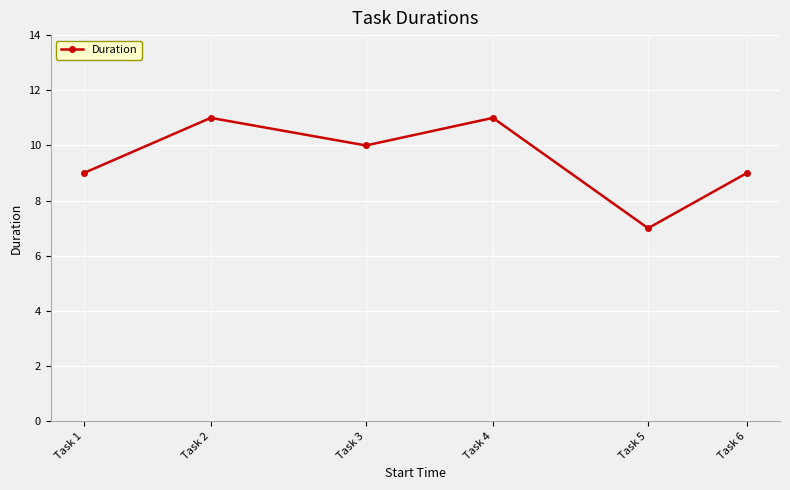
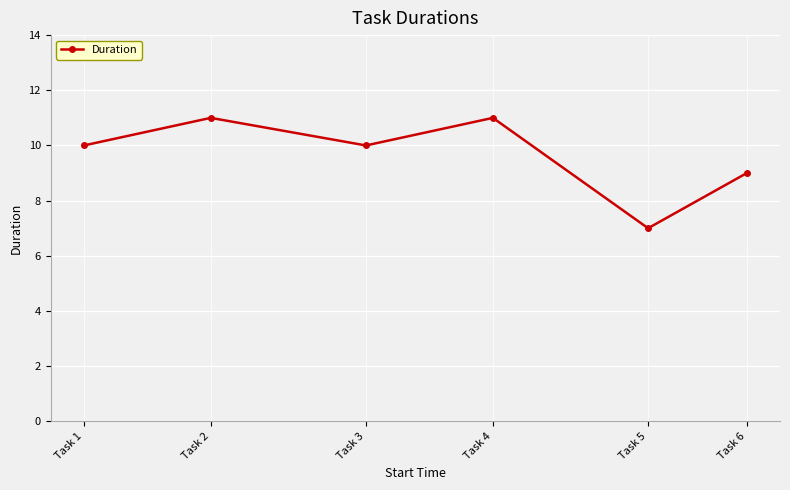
  {
-   "Task 1": 9,
+   "Task 1": 10,
    "Task 2": 11,
    "Task 3": 10,
    "Task 4": 11,
    "Task 5": 7,
    "Task 6": 9
  }
